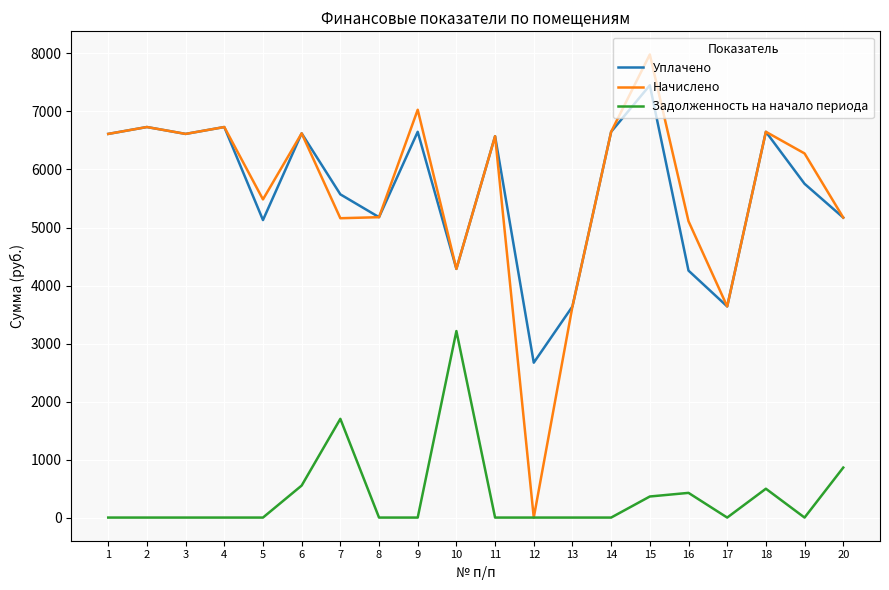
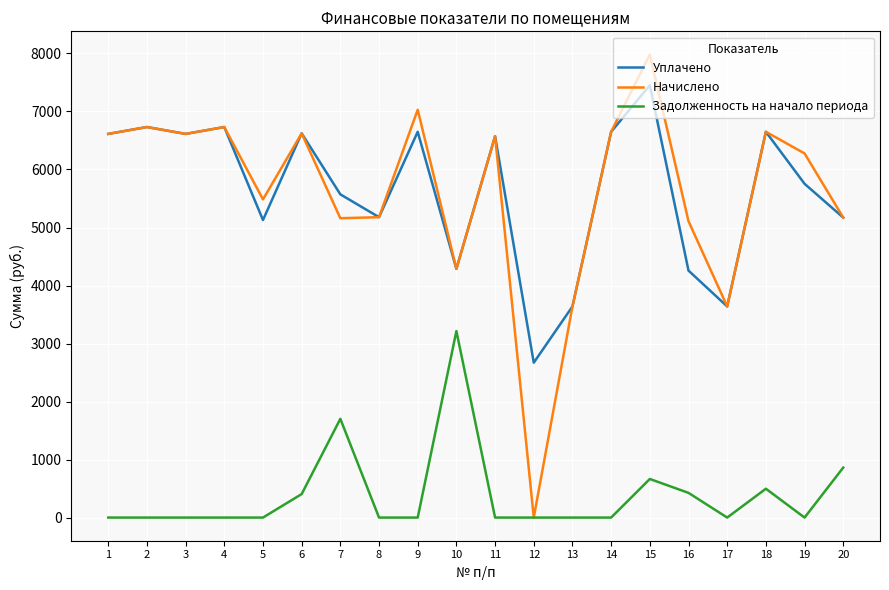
  {
    "Уплачено": {
      "5": 5100,
      "7": 5600,
      "9": 6600,
      "12": 2700,
      "16": 4300,
      "19": 5800
    },
    "Начислено": {
      "5": 5500,
      "7": 5200,
      "9": 7000,
      "16": 5100,
      "19": 6300
    },
    "Задолженность на начало периода": {
      "1": 0,
      "2": 0,
      "3": 0,
      "4": 0,
      "5": 0,
-     "6": 600,
+     "6": 400,
      "7": 1700,
      "8": 0,
      "9": 0,
      "10": 3200,
      "11": 0,
      "13": 0,
      "14": 0,
-     "15": 400,
+     "15": 700,
      "16": 400,
      "17": 0,
      "18": 500,
      "19": 0,
      "20": 900
    }
  }
